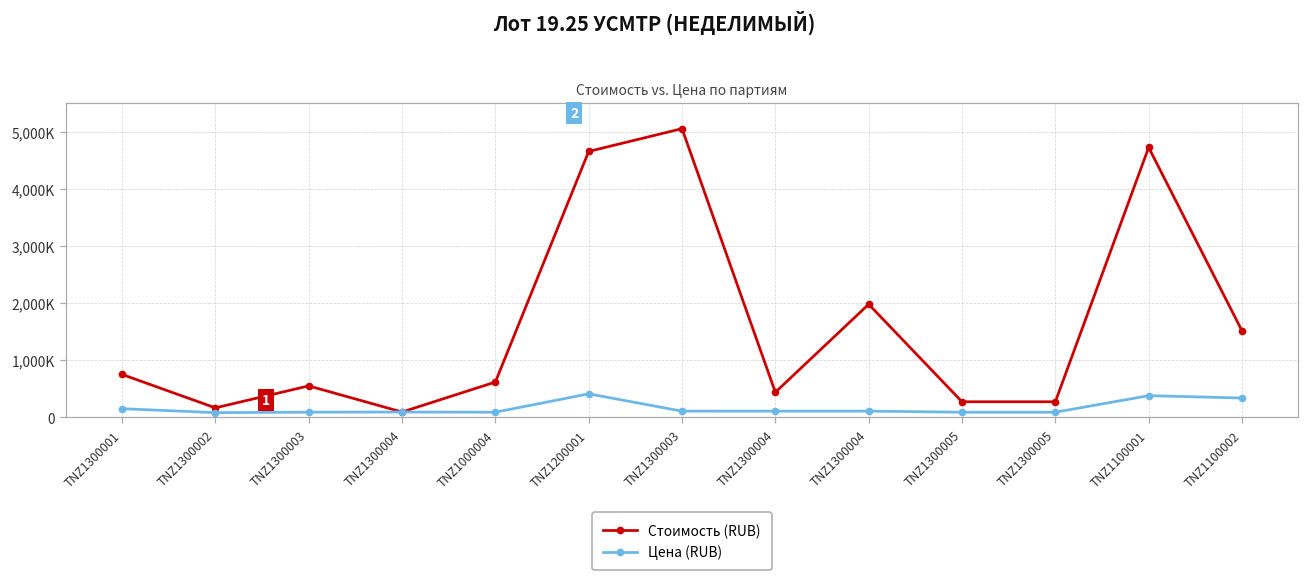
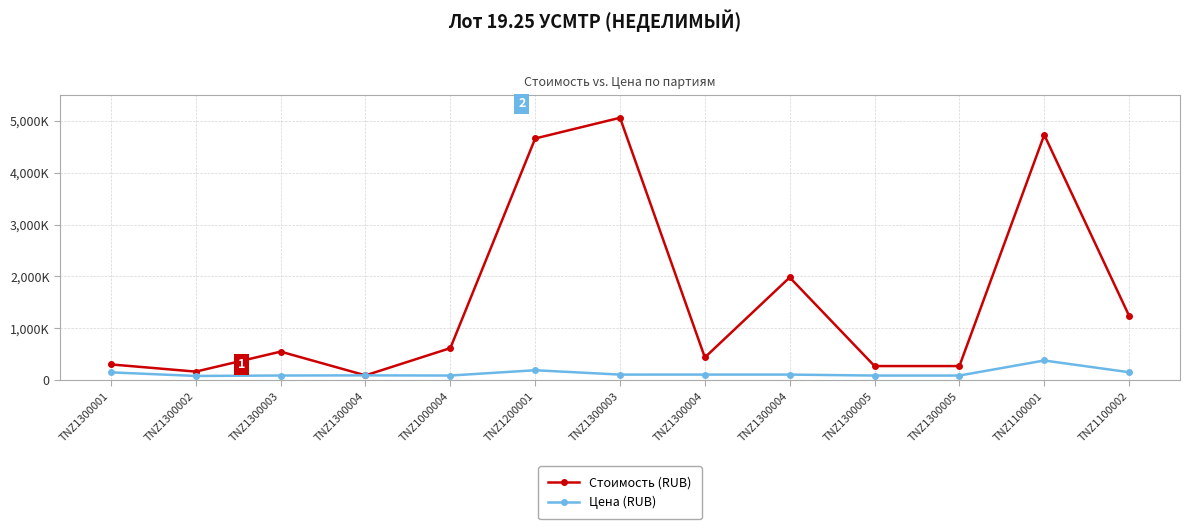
  {
    "Стоимость (RUB)": {
-     "TNZ1300001": "800,000",
+     "TNZ1300001": "300,000",
      "TNZ1300002": "200,000",
      "TNZ1000004": "600,000",
      "TNZ1200001": "4,700,000",
      "TNZ1100001": "4,700,000",
-     "TNZ1100002": "1,500,000"
+     "TNZ1100002": "1,200,000"
    },
    "Цена (RUB)": {
      "TNZ1300001": "200,000",
      "TNZ1300002": "100,000",
      "TNZ1000004": "100,000",
-     "TNZ1200001": "400,000",
+     "TNZ1200001": "200,000",
      "TNZ1100001": "400,000",
-     "TNZ1100002": "300,000"
+     "TNZ1100002": "200,000"
    }
  }
